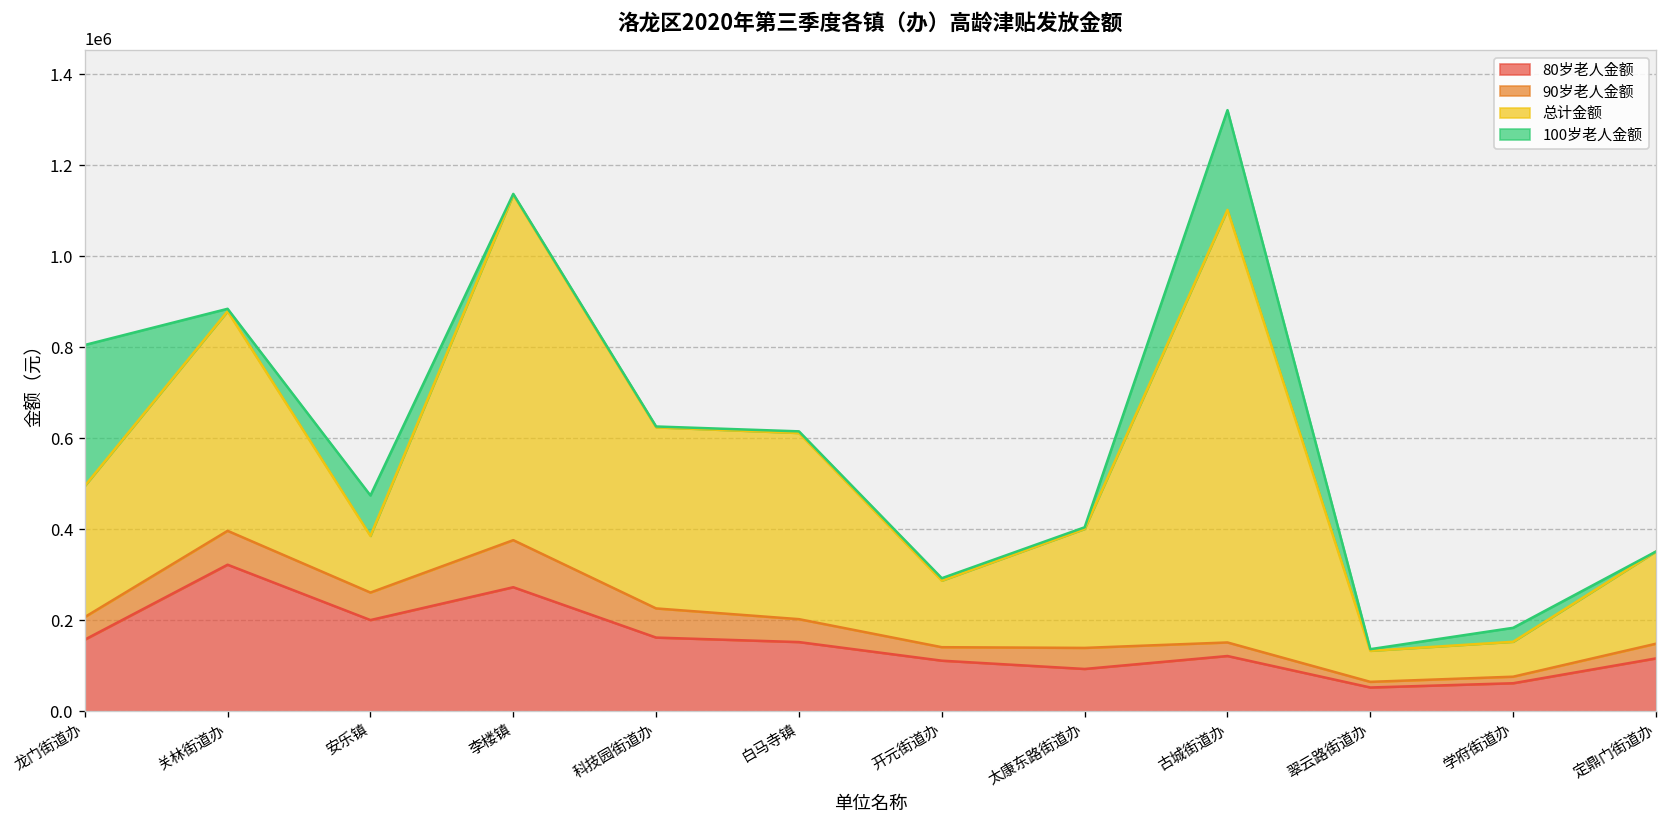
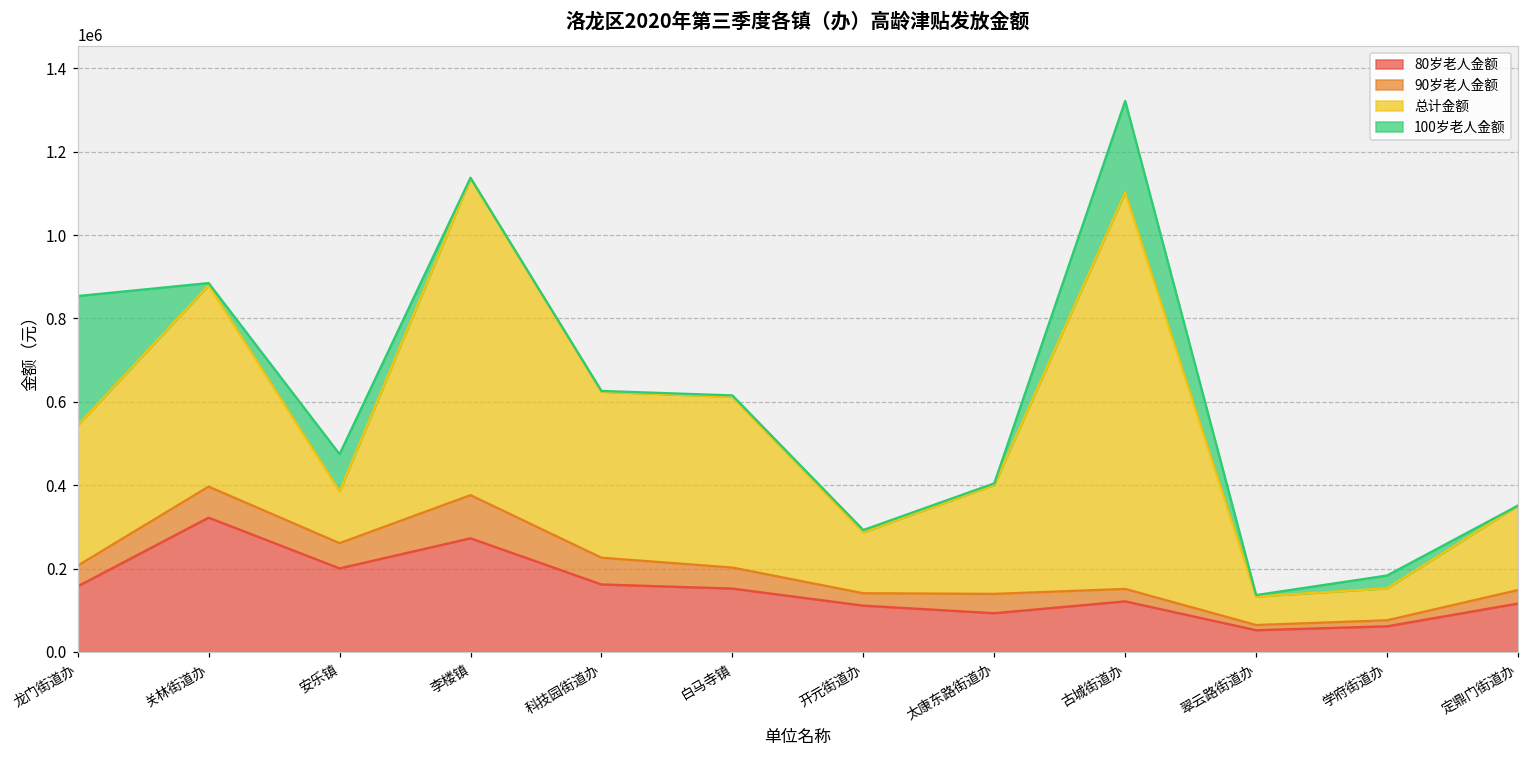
  {
    "总计金额": {
-     "龙门街道办": 290000,
+     "龙门街道办": 340000,
      "安乐镇": 120000,
      "古城街道办": 950000,
      "学府街道办": 80000
    },
    "100岁老人金额": {
      "龙门街道办": 310000,
      "安乐镇": 90000,
      "古城街道办": 220000,
      "学府街道办": 30000
    }
  }
